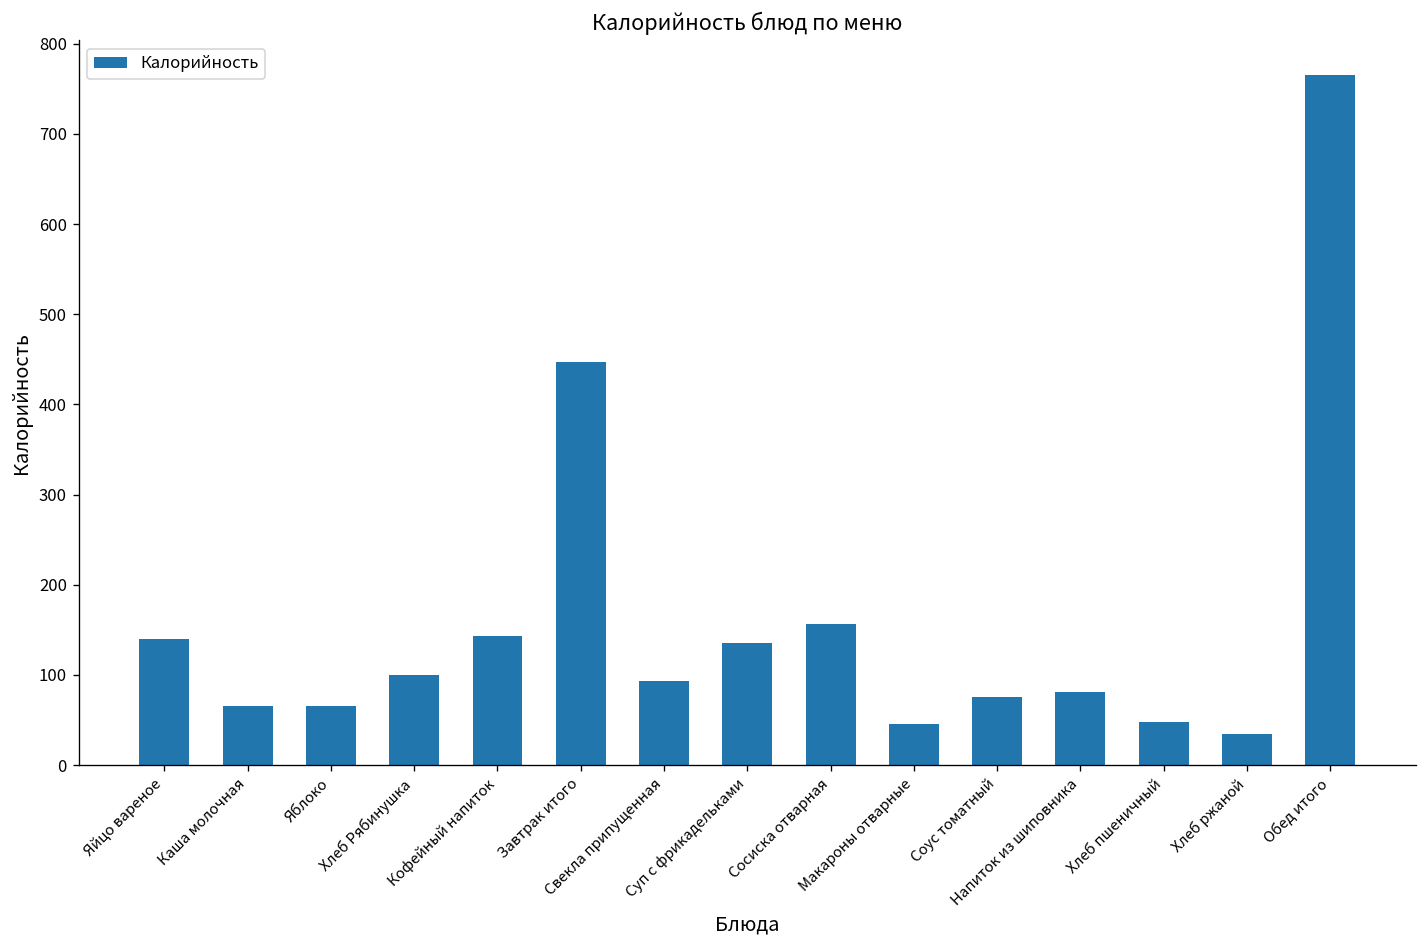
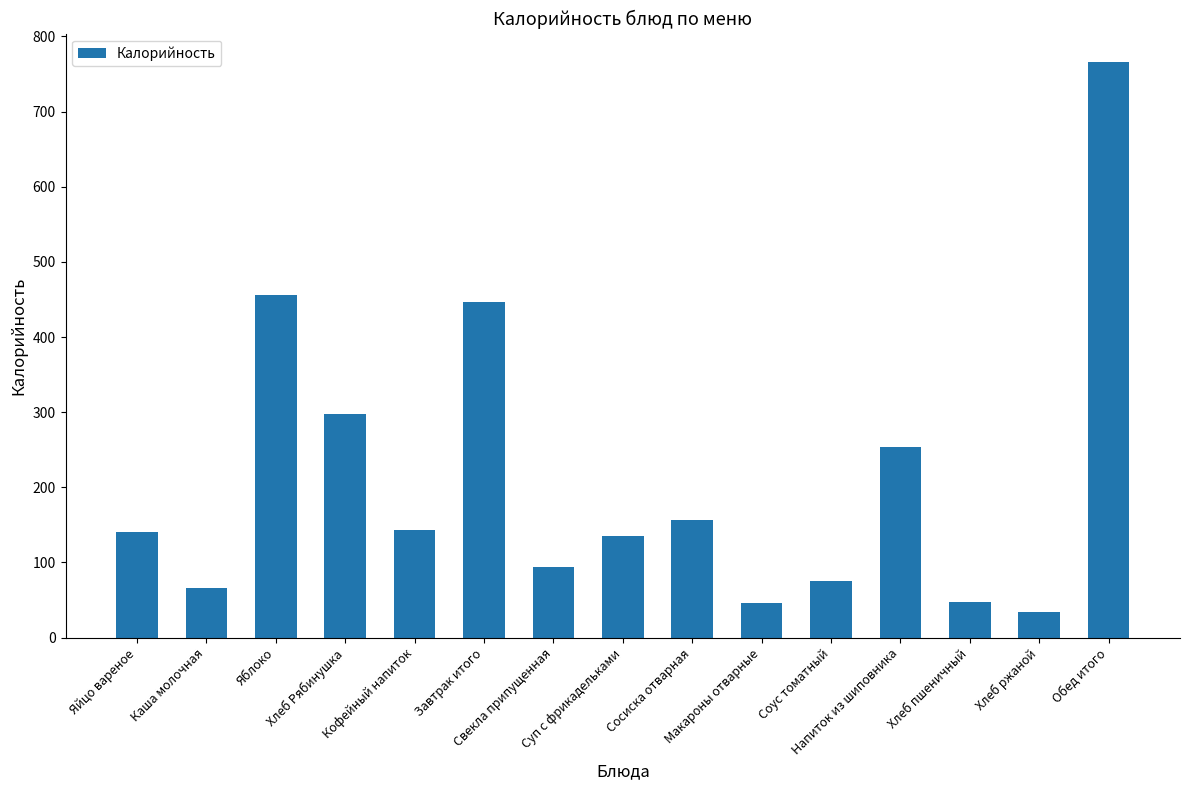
  {
    "Яйцо вареное": 140,
    "Каша молочная": 70,
-   "Яблоко": 70,
-   "Хлеб Рябинушка": 100,
+   "Яблоко": 460,
+   "Хлеб Рябинушка": 300,
    "Кофейный напиток": 140,
    "Завтрак итого": 450,
    "Свекла припущенная": 90,
    "Суп с фрикадельками": 140,
    "Сосиска отварная": 160,
    "Макароны отварные": 50,
    "Соус томатный": 80,
-   "Напиток из шиповника": 80,
+   "Напиток из шиповника": 250,
    "Хлеб пшеничный": 50,
    "Хлеб ржаной": 30,
    "Обед итого": 770
  }
